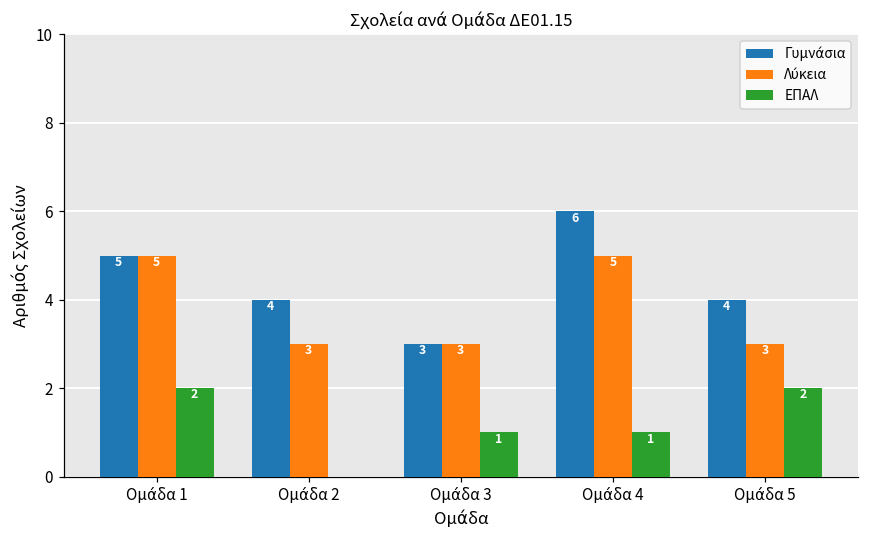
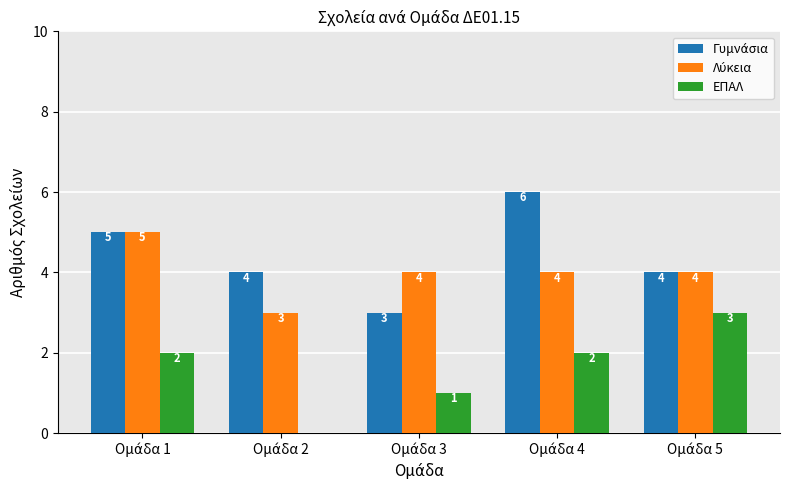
  {
    "Γυμνάσια": {
      "Ομάδα 1": 5,
      "Ομάδα 2": 4,
      "Ομάδα 3": 3,
      "Ομάδα 4": 6,
      "Ομάδα 5": 4
    },
    "Λύκεια": {
      "Ομάδα 1": 5,
      "Ομάδα 2": 3,
-     "Ομάδα 3": 3,
-     "Ομάδα 4": 5,
-     "Ομάδα 5": 3
+     "Ομάδα 3": 4,
+     "Ομάδα 4": 4,
+     "Ομάδα 5": 4
    },
    "ΕΠΑΛ": {
      "Ομάδα 1": 2,
      "Ομάδα 3": 1,
-     "Ομάδα 4": 1,
-     "Ομάδα 5": 2
+     "Ομάδα 4": 2,
+     "Ομάδα 5": 3
    }
  }
